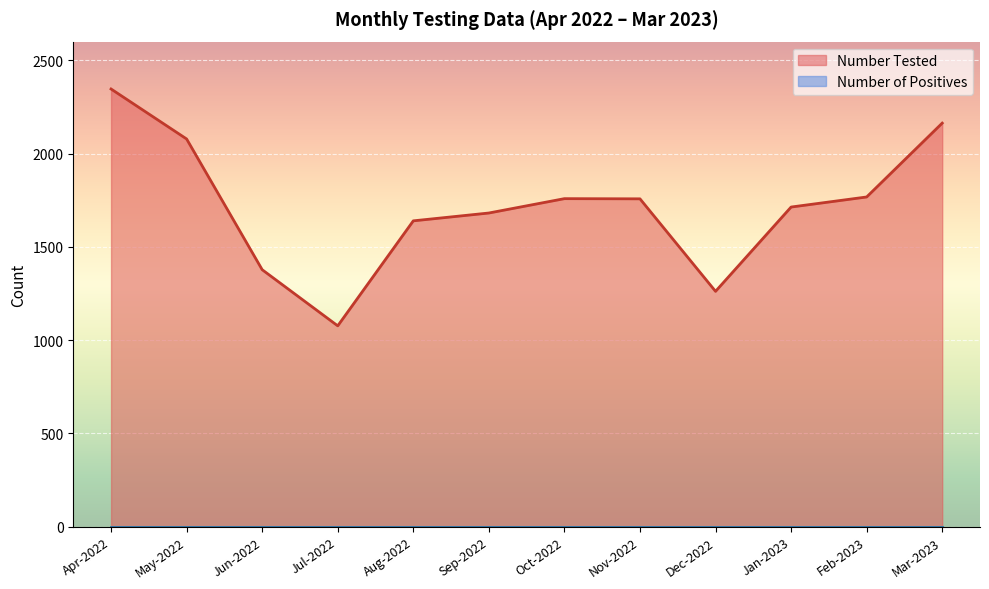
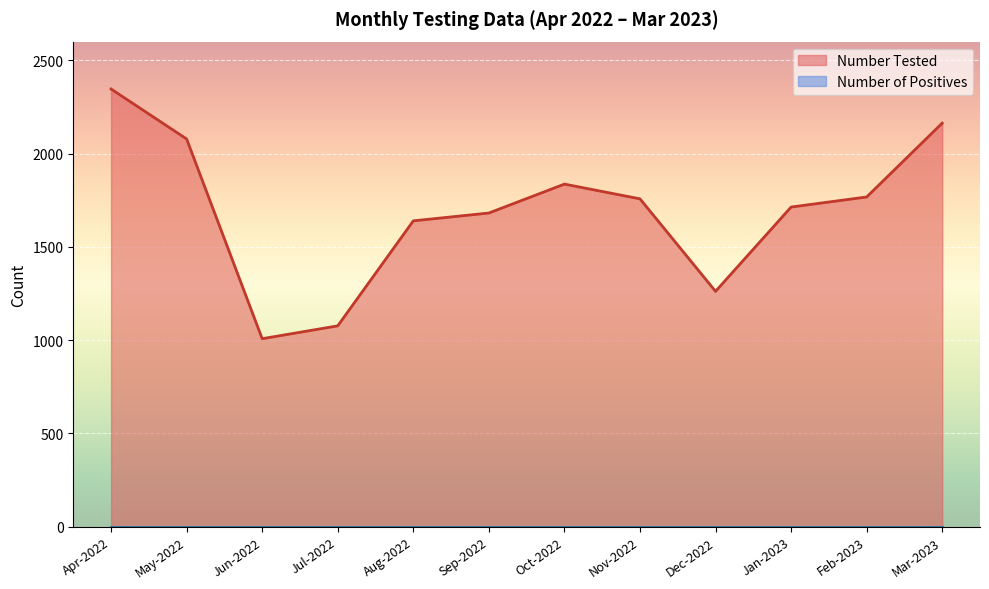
  {
    "Number Tested": {
      "Apr-2022": 2350,
      "May-2022": 2080,
-     "Jun-2022": 1380,
+     "Jun-2022": 1010,
      "Jul-2022": 1080,
      "Aug-2022": 1640,
      "Sep-2022": 1680,
-     "Oct-2022": 1760,
+     "Oct-2022": 1840,
      "Nov-2022": 1760,
      "Dec-2022": 1260,
      "Jan-2023": 1710,
      "Feb-2023": 1770,
      "Mar-2023": 2160
    },
    "Number of Positives": {
      "Apr-2022": 0,
      "May-2022": 0,
      "Jun-2022": 0,
      "Jul-2022": 0,
      "Aug-2022": 0,
      "Sep-2022": 0,
      "Oct-2022": 0,
      "Nov-2022": 0,
      "Dec-2022": 0,
      "Jan-2023": 0,
      "Feb-2023": 0,
      "Mar-2023": 0
    }
  }
